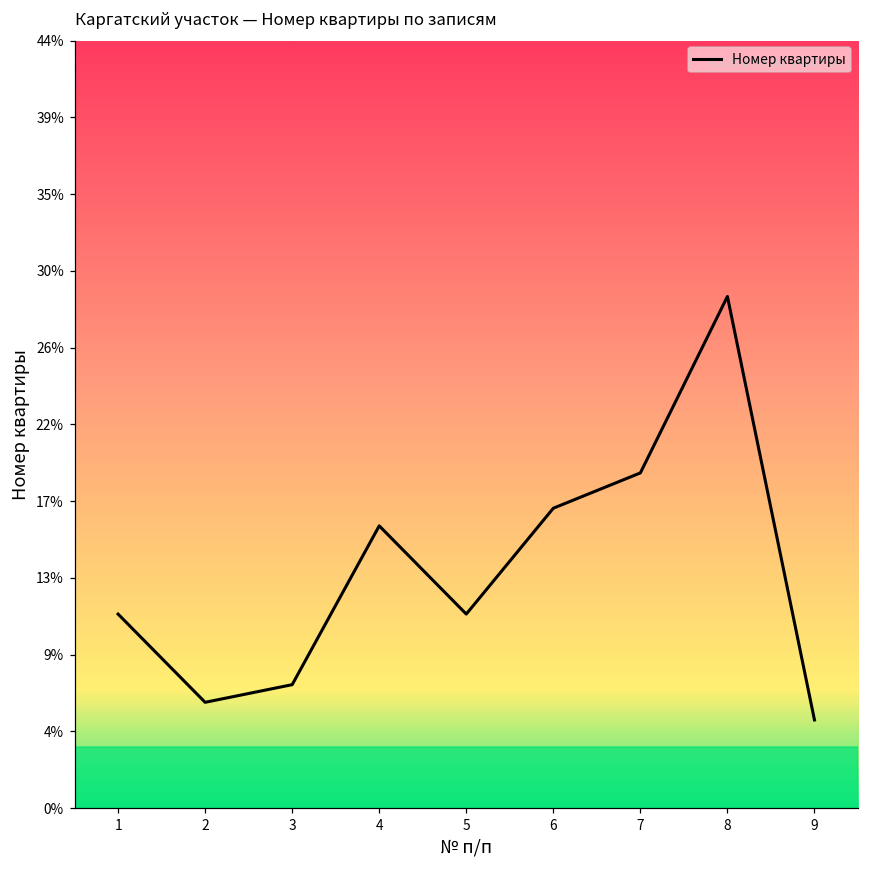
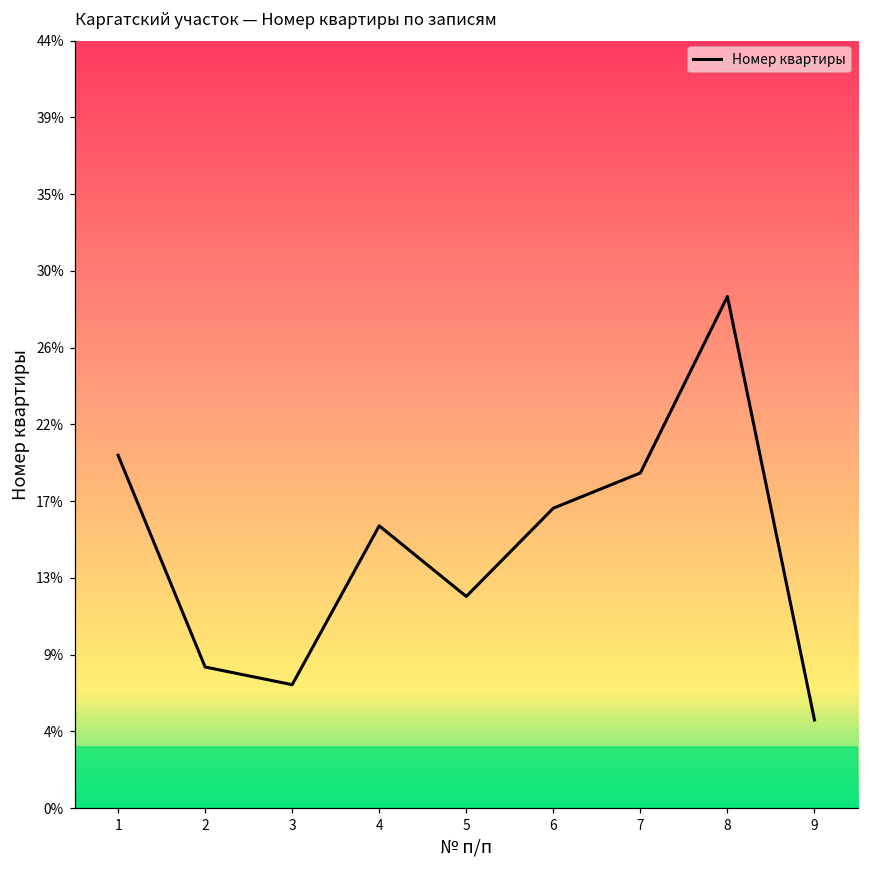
  {
-   "1": "11%",
-   "2": "6%",
+   "1": "20%",
+   "2": "8%",
    "3": "7%",
    "4": "16%",
-   "5": "11%",
+   "5": "12%",
    "6": "17%",
    "7": "19%",
    "8": "29%",
    "9": "5%"
  }
